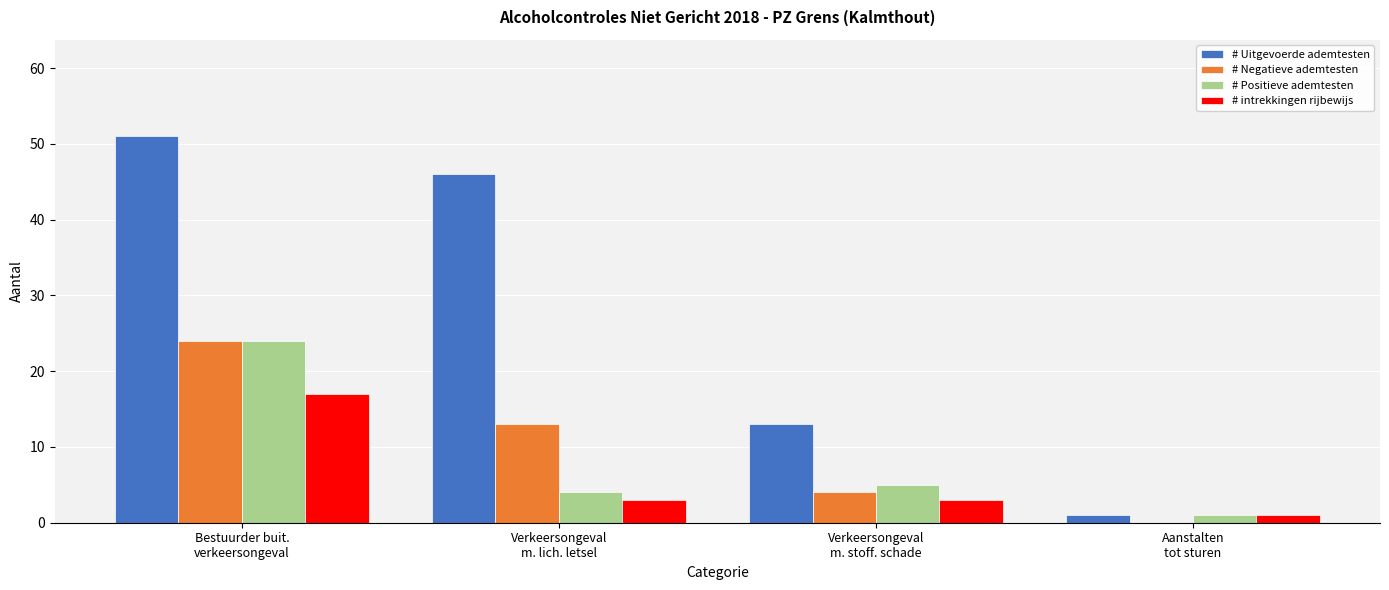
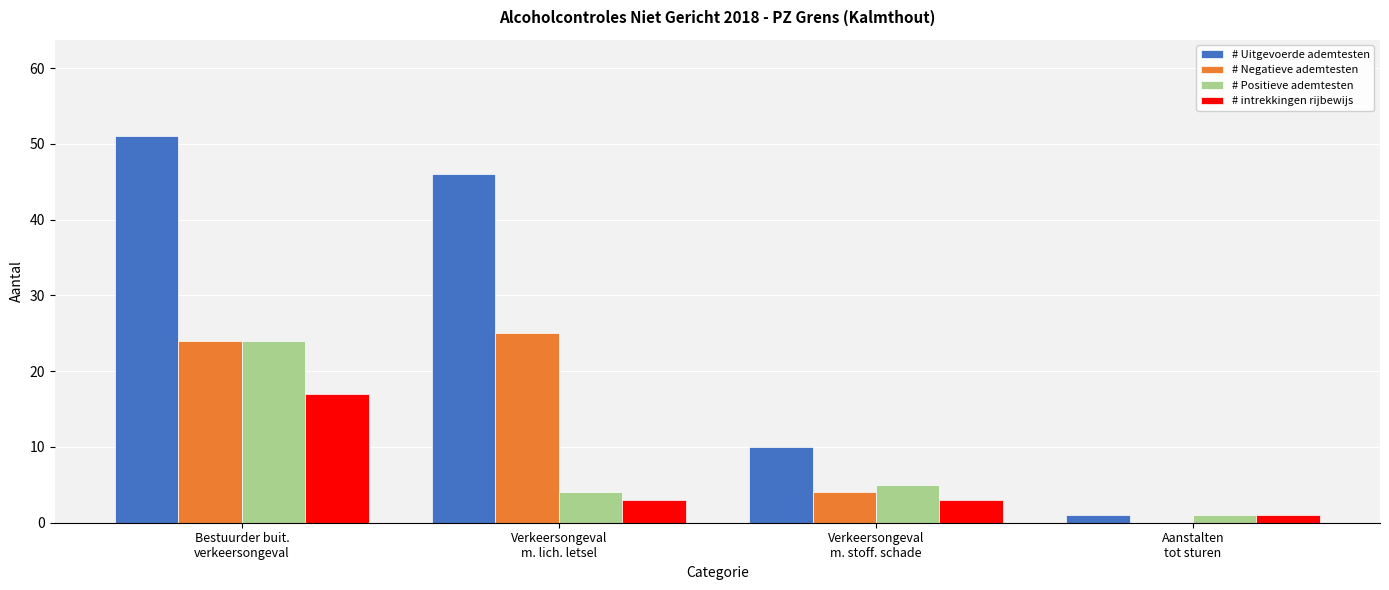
  {
    "# Uitgevoerde ademtesten": {
      "Bestuurder buit. verkeersongeval": 51,
      "Verkeersongeval m. lich. letsel": 46,
-     "Verkeersongeval m. stoff. schade": 13,
+     "Verkeersongeval m. stoff. schade": 10,
      "Aanstalten tot sturen": 1
    },
    "# Negatieve ademtesten": {
      "Bestuurder buit. verkeersongeval": 24,
-     "Verkeersongeval m. lich. letsel": 13,
+     "Verkeersongeval m. lich. letsel": 25,
      "Verkeersongeval m. stoff. schade": 4,
      "Aanstalten tot sturen": 0
    },
    "# Positieve ademtesten": {
      "Bestuurder buit. verkeersongeval": 24,
      "Verkeersongeval m. lich. letsel": 4,
      "Verkeersongeval m. stoff. schade": 5,
      "Aanstalten tot sturen": 1
    },
    "# intrekkingen rijbewijs": {
      "Bestuurder buit. verkeersongeval": 17,
      "Verkeersongeval m. lich. letsel": 3,
      "Verkeersongeval m. stoff. schade": 3,
      "Aanstalten tot sturen": 1
    }
  }
